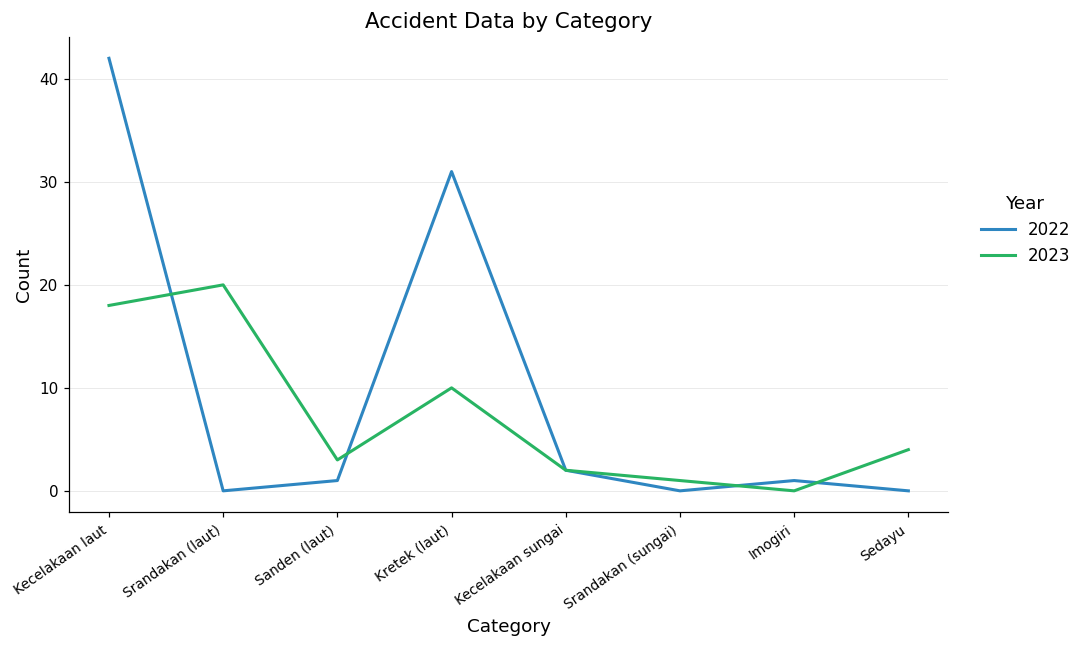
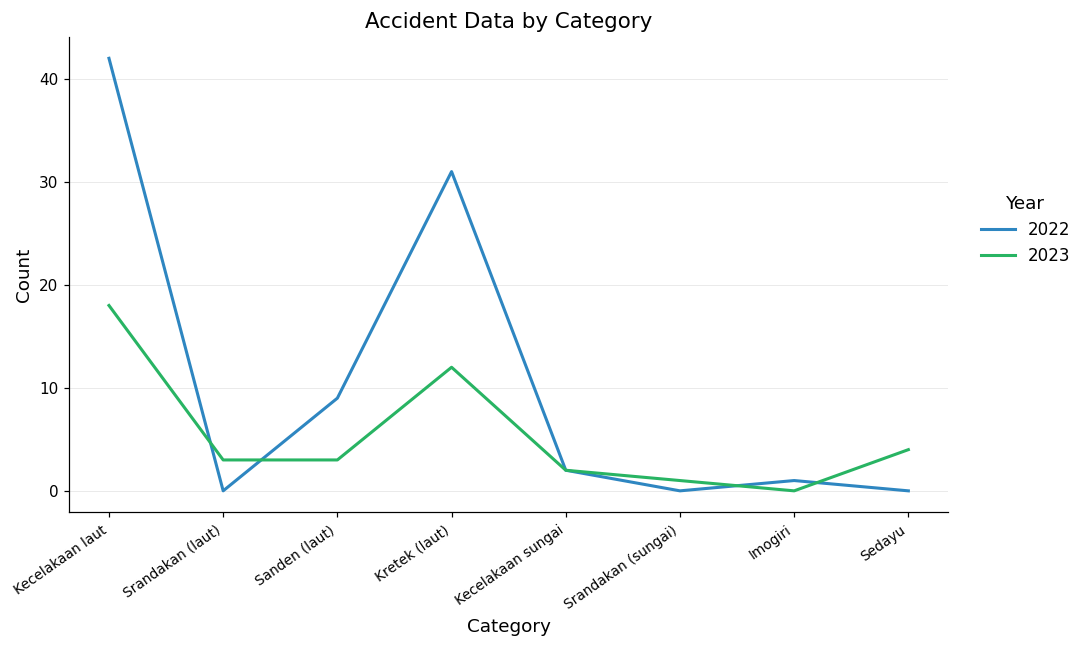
  {
    "2022": {
      "Kecelakaan laut": 42,
      "Srandakan (laut)": 0,
-     "Sanden (laut)": 1,
+     "Sanden (laut)": 9,
      "Kretek (laut)": 31,
      "Srandakan (sungai)": 0,
      "Imogiri": 1,
      "Sedayu": 0
    },
    "2023": {
      "Kecelakaan laut": 18,
-     "Srandakan (laut)": 20,
+     "Srandakan (laut)": 3,
      "Sanden (laut)": 3,
-     "Kretek (laut)": 10,
+     "Kretek (laut)": 12,
      "Srandakan (sungai)": 1,
      "Imogiri": 0,
      "Sedayu": 4
    }
  }
